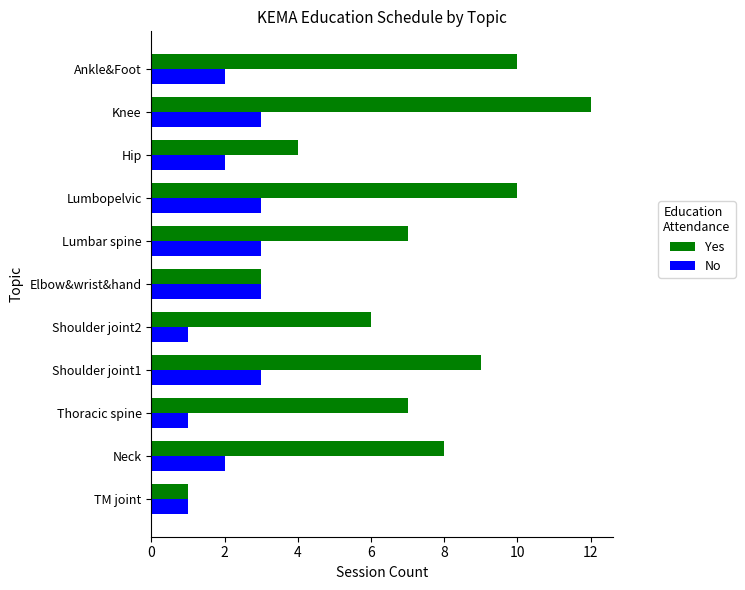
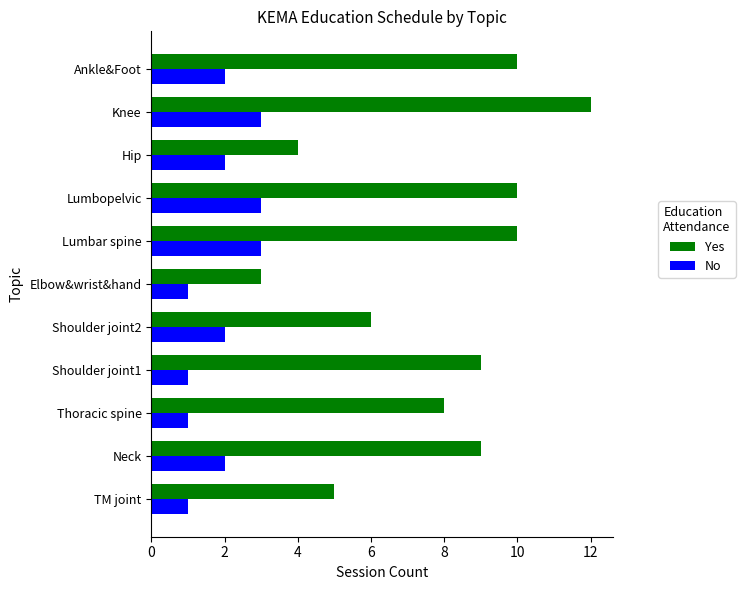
  {
    "Yes": {
      "Ankle&Foot": 10,
      "Knee": 12,
      "Hip": 4,
      "Lumbopelvic": 10,
-     "Lumbar spine": 7,
+     "Lumbar spine": 10,
      "Elbow&wrist&hand": 3,
      "Shoulder joint2": 6,
      "Shoulder joint1": 9,
-     "Thoracic spine": 7,
-     "Neck": 8,
-     "TM joint": 1
+     "Thoracic spine": 8,
+     "Neck": 9,
+     "TM joint": 5
    },
    "No": {
      "Ankle&Foot": 2,
      "Knee": 3,
      "Hip": 2,
      "Lumbopelvic": 3,
      "Lumbar spine": 3,
-     "Elbow&wrist&hand": 3,
-     "Shoulder joint2": 1,
-     "Shoulder joint1": 3,
+     "Elbow&wrist&hand": 1,
+     "Shoulder joint2": 2,
+     "Shoulder joint1": 1,
      "Thoracic spine": 1,
      "Neck": 2,
      "TM joint": 1
    }
  }
